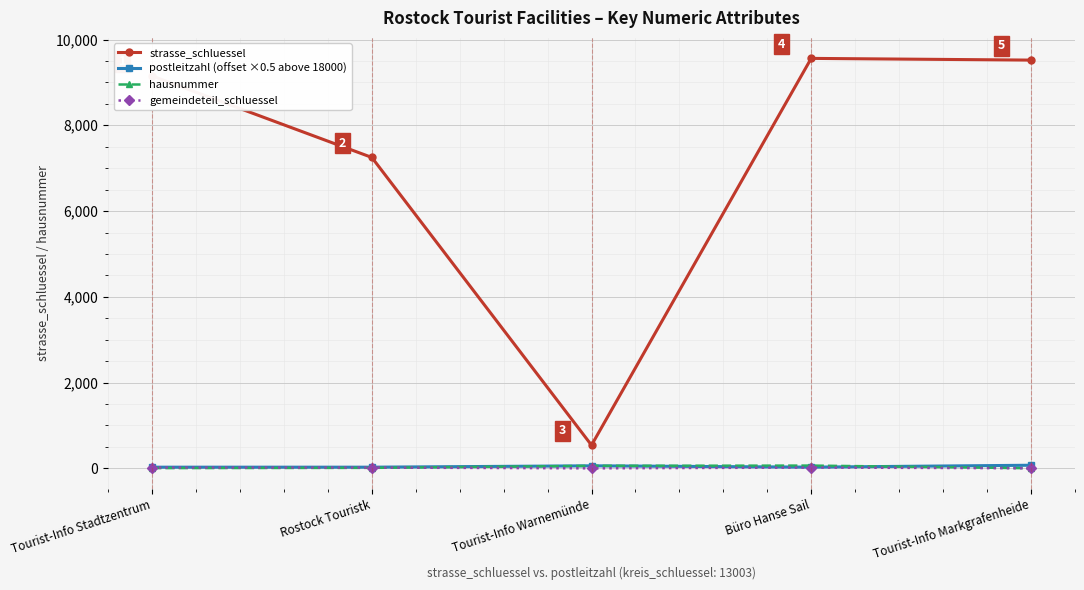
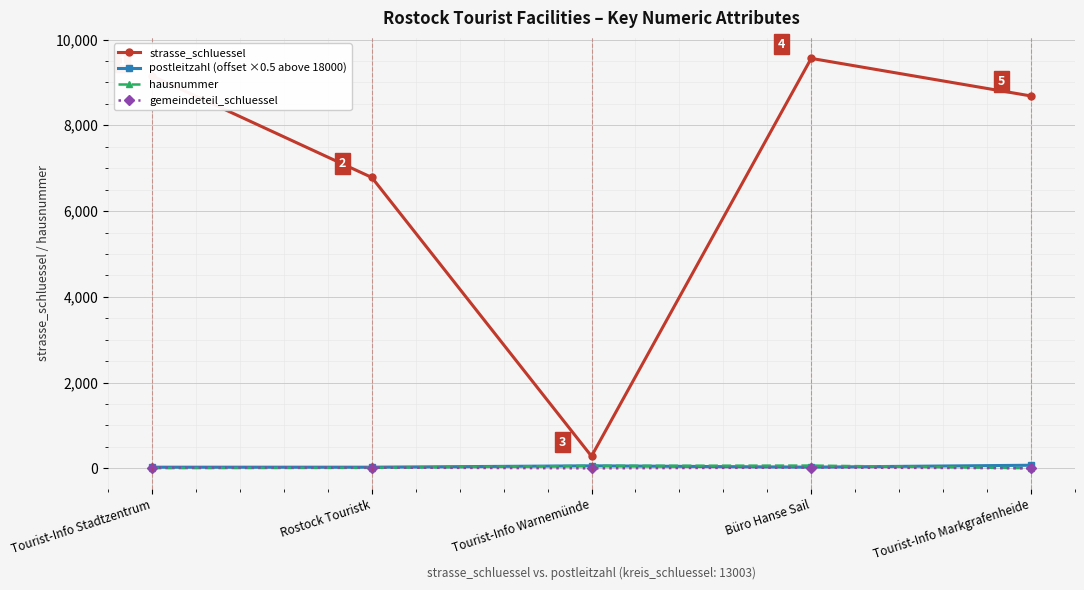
  {
    "strasse_schluessel": {
-     "Rostock Touristk": "7,300",
-     "Tourist-Info Warnemünde": "500",
+     "Rostock Touristk": "6,800",
+     "Tourist-Info Warnemünde": "300",
      "Büro Hanse Sail": "9,600",
-     "Tourist-Info Markgrafenheide": "9,500"
+     "Tourist-Info Markgrafenheide": "8,700"
    },
    "postleitzahl (offset ×0.5 above 18000)": {
      "Tourist-Info Markgrafenheide": "100"
    }
  }
